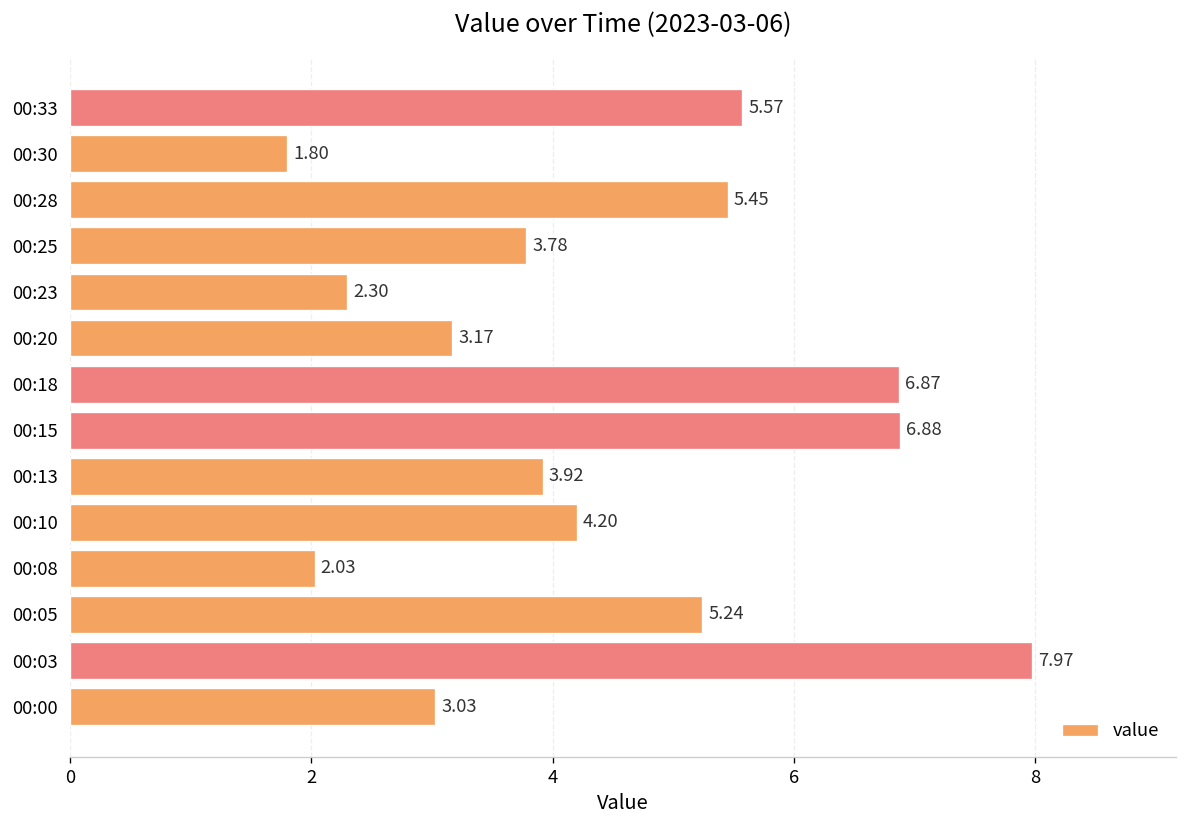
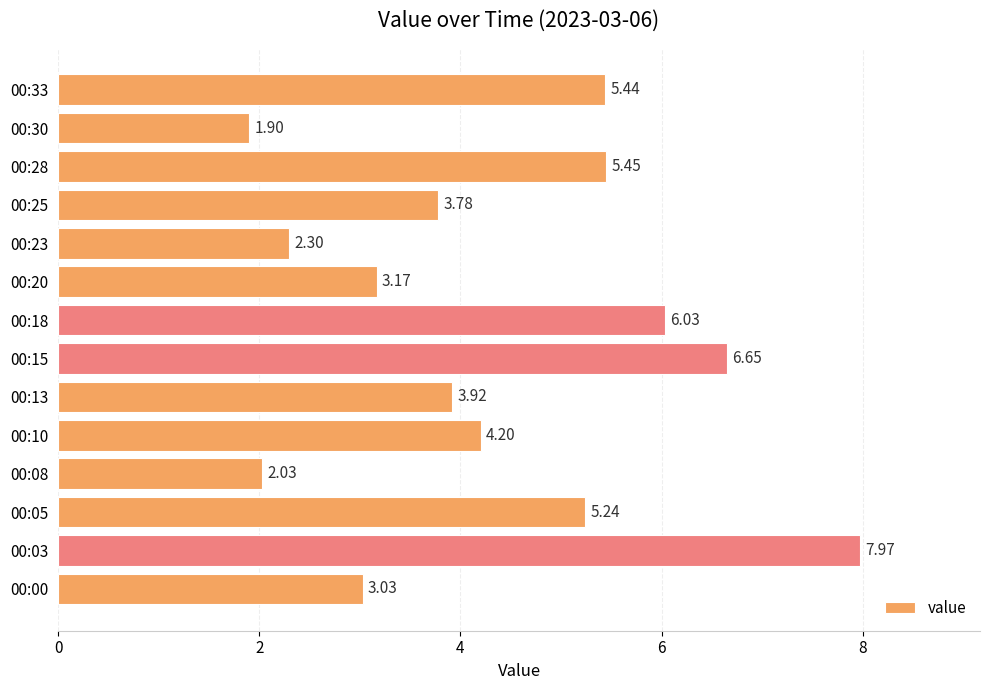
  {
-   "00:33": 5.57,
-   "00:30": 1.80,
+   "00:33": 5.44,
+   "00:30": 1.90,
    "00:28": 5.45,
    "00:25": 3.78,
    "00:23": 2.30,
    "00:20": 3.17,
-   "00:18": 6.87,
-   "00:15": 6.88,
+   "00:18": 6.03,
+   "00:15": 6.65,
    "00:13": 3.92,
    "00:10": 4.20,
    "00:08": 2.03,
    "00:05": 5.24,
    "00:03": 7.97,
    "00:00": 3.03
  }
